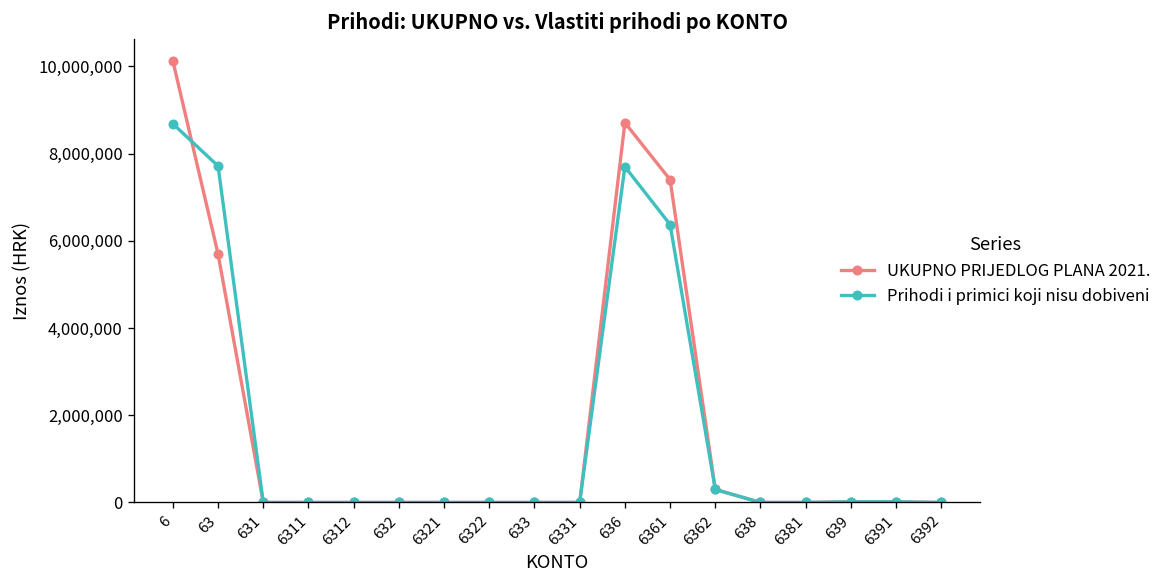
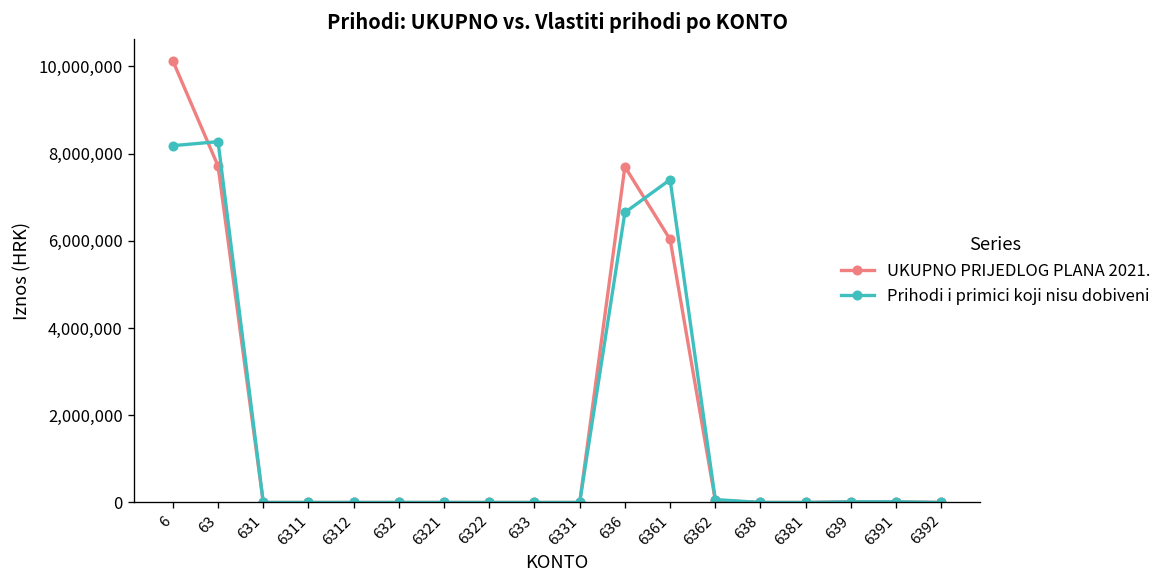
  {
    "UKUPNO PRIJEDLOG PLANA 2021.": {
      "6": "10,100,000",
-     "63": "5,700,000",
-     "636": "8,700,000",
-     "6361": "7,400,000",
-     "6362": "300,000"
+     "63": "7,700,000",
+     "636": "7,700,000",
+     "6361": "6,000,000",
+     "6362": "0"
    },
    "Prihodi i primici koji nisu dobiveni": {
-     "6": "8,700,000",
-     "63": "7,700,000",
-     "636": "7,700,000",
-     "6361": "6,400,000",
-     "6362": "300,000"
+     "6": "8,200,000",
+     "63": "8,300,000",
+     "636": "6,600,000",
+     "6361": "7,400,000",
+     "6362": "100,000"
    }
  }
